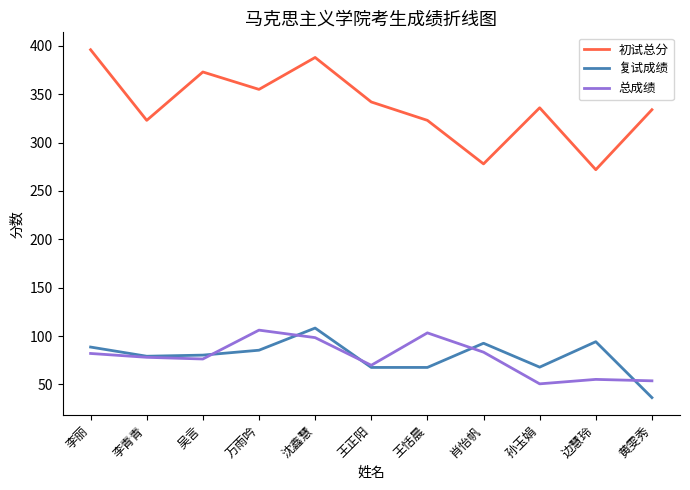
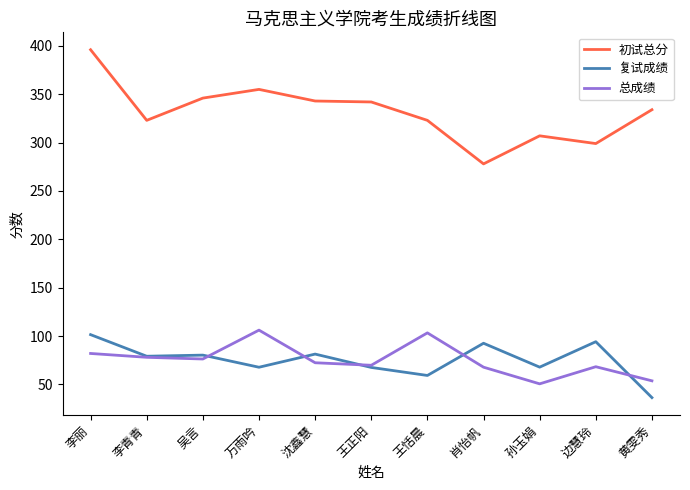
  {
    "初试总分": {
      "李丽": 400,
      "李青青": 320,
-     "吴言": 370,
+     "吴言": 350,
      "万雨吟": 360,
-     "沈鑫慧": 390,
+     "沈鑫慧": 340,
      "王正阳": 340,
      "王恬晨": 320,
      "肖怡帆": 280,
-     "孙玉娟": 340,
-     "边慧玲": 270,
+     "孙玉娟": 310,
+     "边慧玲": 300,
      "黄雯秀": 330
    },
    "复试成绩": {
-     "李丽": 90,
+     "李丽": 100,
      "吴言": 80,
-     "万雨吟": 90,
-     "沈鑫慧": 110,
-     "王恬晨": 70,
+     "万雨吟": 70,
+     "沈鑫慧": 80,
+     "王恬晨": 60,
      "肖怡帆": 90,
      "孙玉娟": 70,
      "边慧玲": 90,
      "黄雯秀": 40
    },
    "总成绩": {
      "李丽": 80,
      "吴言": 80,
      "万雨吟": 110,
-     "沈鑫慧": 100,
+     "沈鑫慧": 70,
      "王恬晨": 100,
-     "肖怡帆": 80,
+     "肖怡帆": 70,
      "孙玉娟": 50,
-     "边慧玲": 60,
+     "边慧玲": 70,
      "黄雯秀": 50
    }
  }
